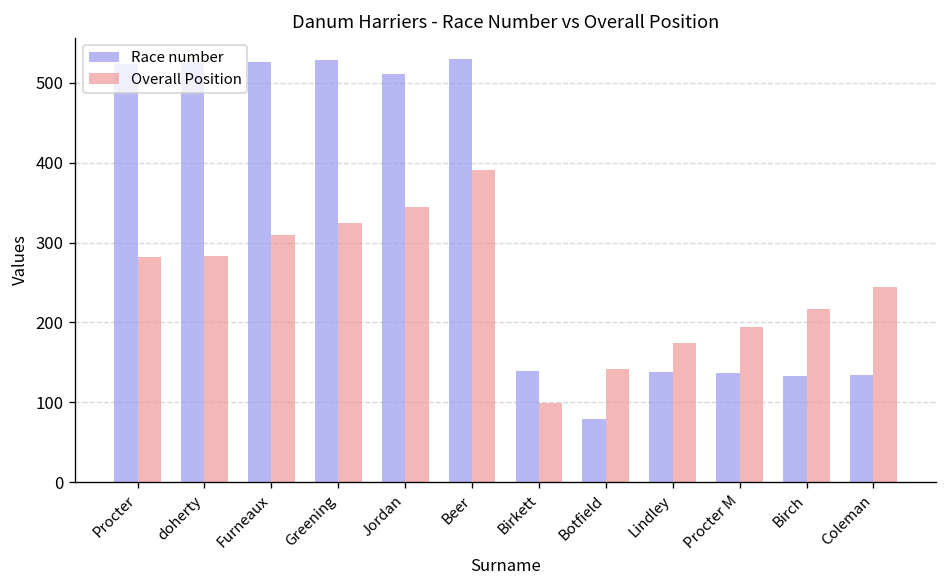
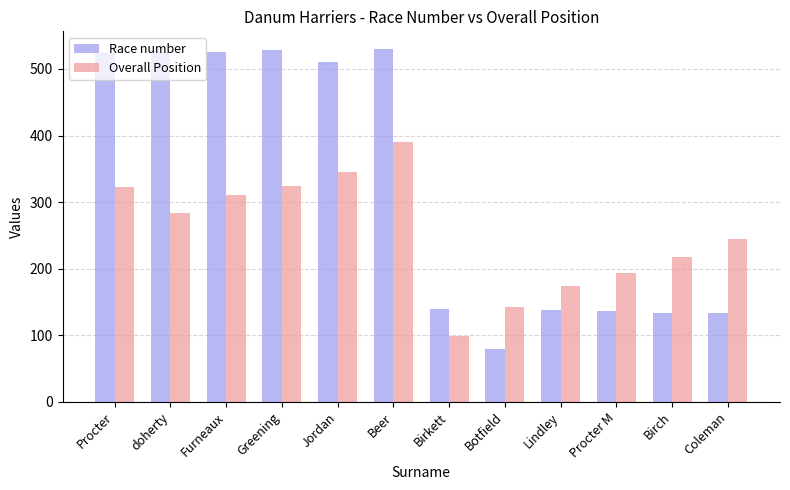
  {
    "Race number": {
      "Furneaux": 530,
      "Greening": 530,
      "Jordan": 510,
      "Beer": 530,
      "Birkett": 140,
      "Botfield": 80,
      "Lindley": 140,
      "Procter M": 140,
      "Birch": 130,
      "Coleman": 130
    },
    "Overall Position": {
-     "Procter": 280,
+     "Procter": 320,
      "doherty": 280,
      "Furneaux": 310,
      "Greening": 320,
      "Jordan": 350,
      "Beer": 390,
      "Birkett": 100,
      "Botfield": 140,
      "Lindley": 170,
      "Procter M": 190,
      "Birch": 220,
      "Coleman": 240
    }
  }
